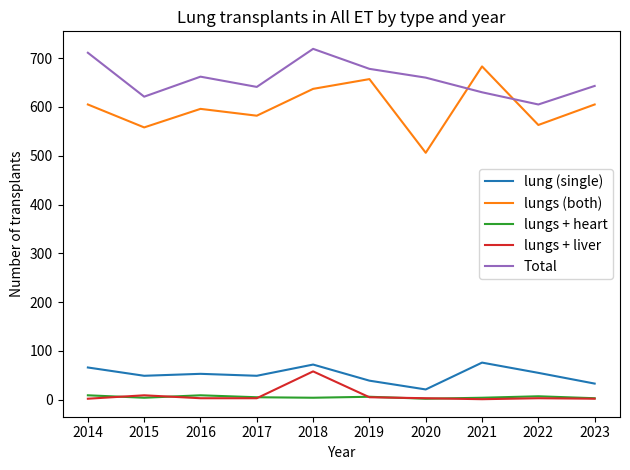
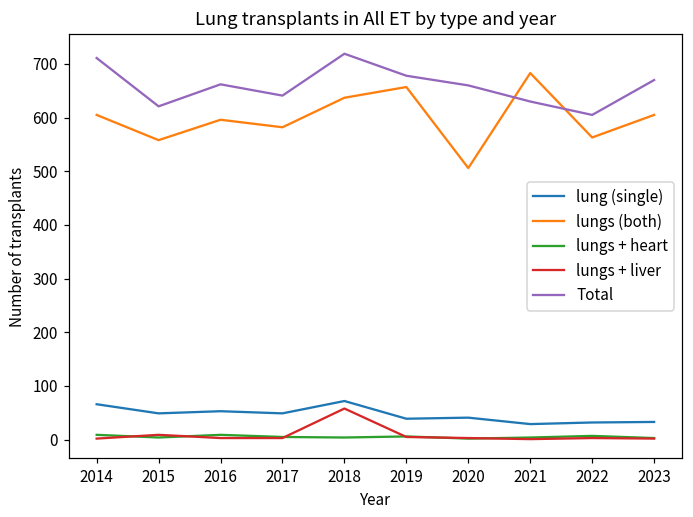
  {
    "lung (single)": {
      "2014": 70,
      "2015": 50,
      "2016": 50,
      "2017": 50,
      "2018": 70,
      "2019": 40,
-     "2020": 20,
-     "2021": 80,
-     "2022": 60,
+     "2020": 40,
+     "2021": 30,
+     "2022": 30,
      "2023": 30
    },
    "lungs (both)": {
      "2014": 610,
      "2015": 560,
      "2016": 600,
      "2017": 580,
      "2018": 640,
      "2019": 660,
      "2020": 510,
      "2021": 680,
      "2022": 560,
      "2023": 610
    },
    "lungs + heart": {
      "2014": 10,
      "2016": 10,
      "2018": 0
    },
    "lungs + liver": {
      "2014": 0,
      "2016": 0,
      "2018": 60
    },
    "Total": {
      "2014": 710,
      "2015": 620,
      "2016": 660,
      "2017": 640,
      "2018": 720,
      "2019": 680,
      "2020": 660,
      "2021": 630,
      "2022": 610,
-     "2023": 640
+     "2023": 670
    }
  }
